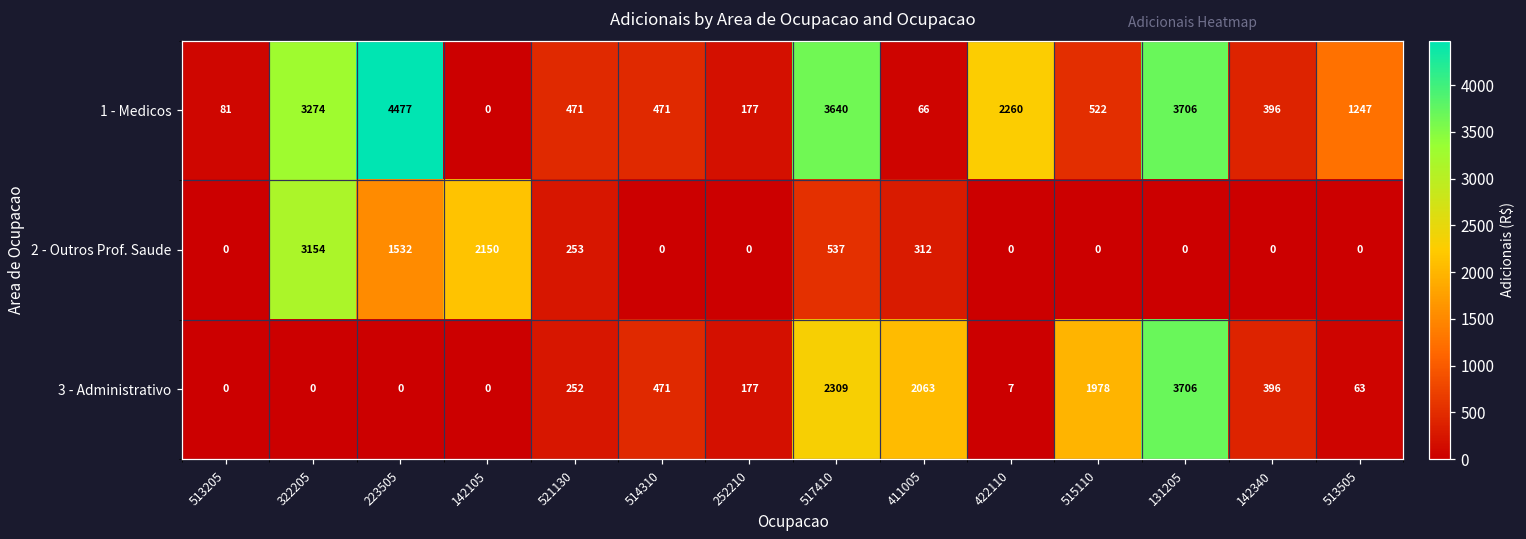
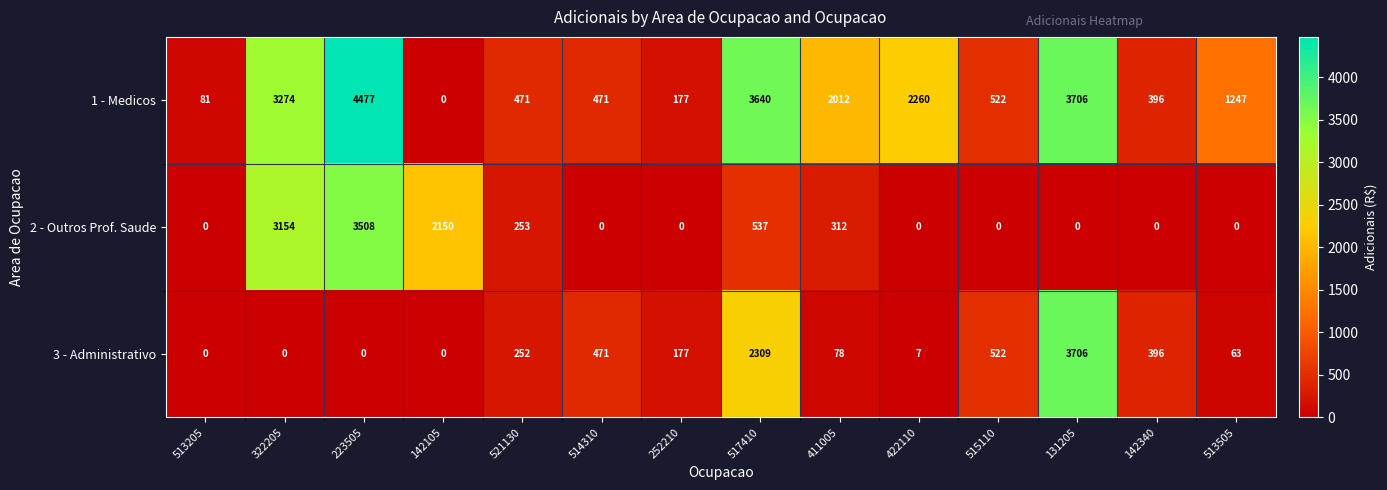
  {
    "1 - Medicos": {
      "513205": 81,
      "322205": 3274,
      "223505": 4477,
      "142105": 0,
      "521130": 471,
      "514310": 471,
      "252210": 177,
      "517410": 3640,
-     "411005": 66,
+     "411005": 2012,
      "422110": 2260,
      "515110": 522,
      "131205": 3706,
      "142340": 396,
      "513505": 1247
    },
    "2 - Outros Prof. Saude": {
      "513205": 0,
      "322205": 3154,
-     "223505": 1532,
+     "223505": 3508,
      "142105": 2150,
      "521130": 253,
      "514310": 0,
      "252210": 0,
      "517410": 537,
      "411005": 312,
      "422110": 0,
      "515110": 0,
      "131205": 0,
      "142340": 0,
      "513505": 0
    },
    "3 - Administrativo": {
      "513205": 0,
      "322205": 0,
      "223505": 0,
      "142105": 0,
      "521130": 252,
      "514310": 471,
      "252210": 177,
      "517410": 2309,
-     "411005": 2063,
+     "411005": 78,
      "422110": 7,
-     "515110": 1978,
+     "515110": 522,
      "131205": 3706,
      "142340": 396,
      "513505": 63
    }
  }
